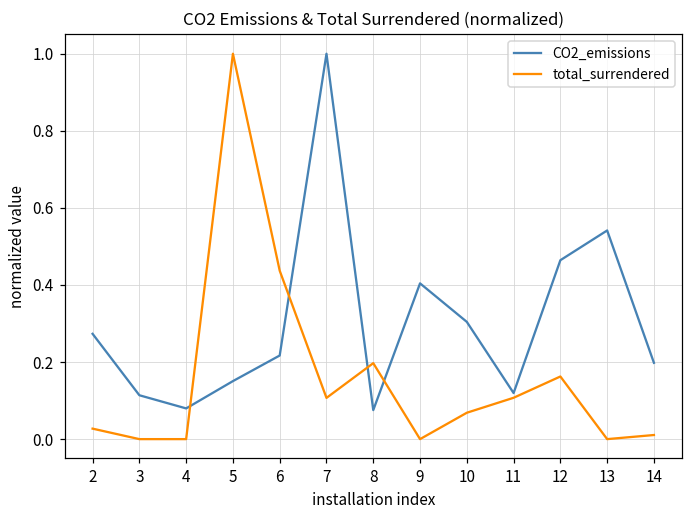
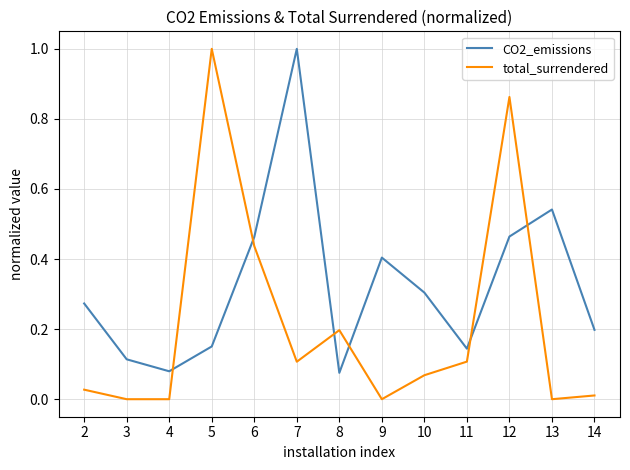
  {
    "CO2_emissions": {
      "2": 0.27,
      "3": 0.11,
      "4": 0.08,
      "5": 0.15,
-     "6": 0.22,
+     "6": 0.46,
      "7": 1.00,
      "8": 0.08,
      "9": 0.40,
      "10": 0.30,
-     "11": 0.12,
+     "11": 0.14,
      "12": 0.46,
      "13": 0.54,
      "14": 0.20
    },
    "total_surrendered": {
      "2": 0.03,
      "3": 0.00,
      "4": 0.00,
      "5": 1.00,
      "6": 0.44,
      "7": 0.11,
      "8": 0.20,
      "9": 0.00,
      "10": 0.07,
      "11": 0.11,
-     "12": 0.16,
+     "12": 0.86,
      "13": 0.00,
      "14": 0.01
    }
  }
